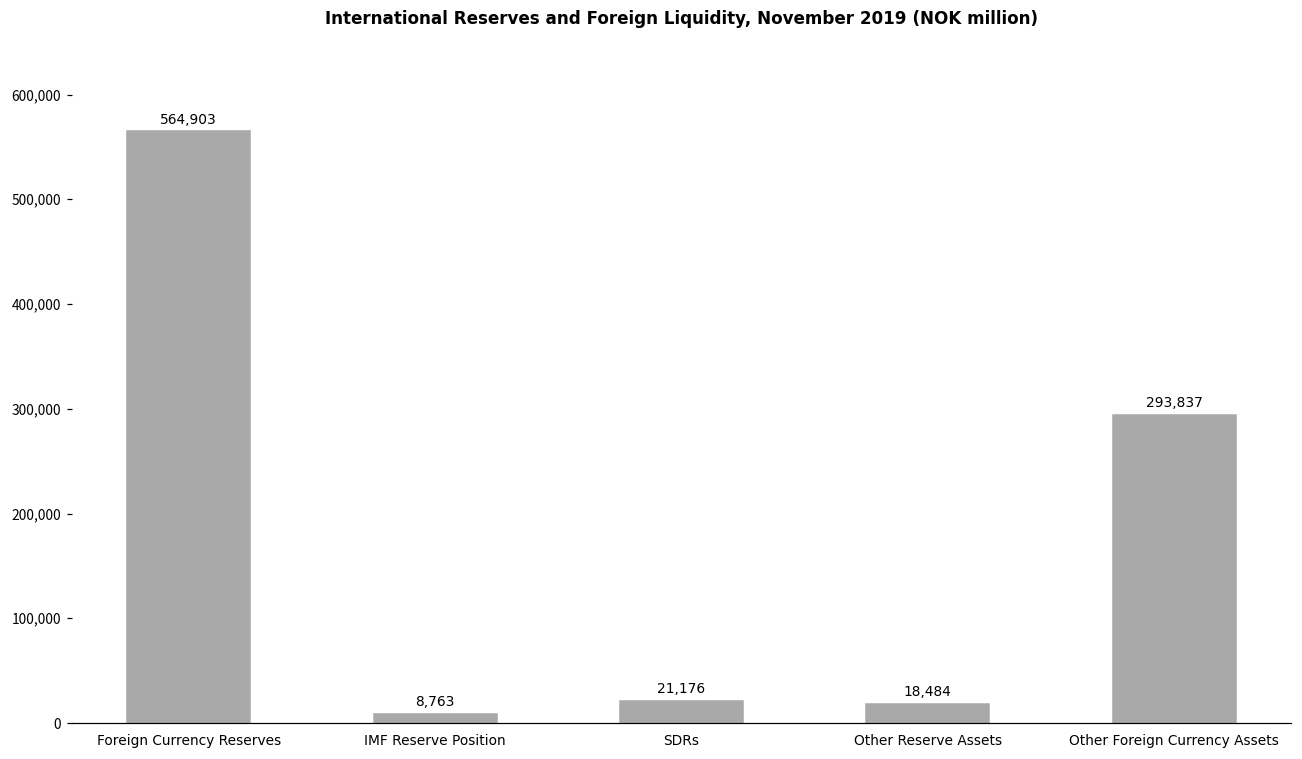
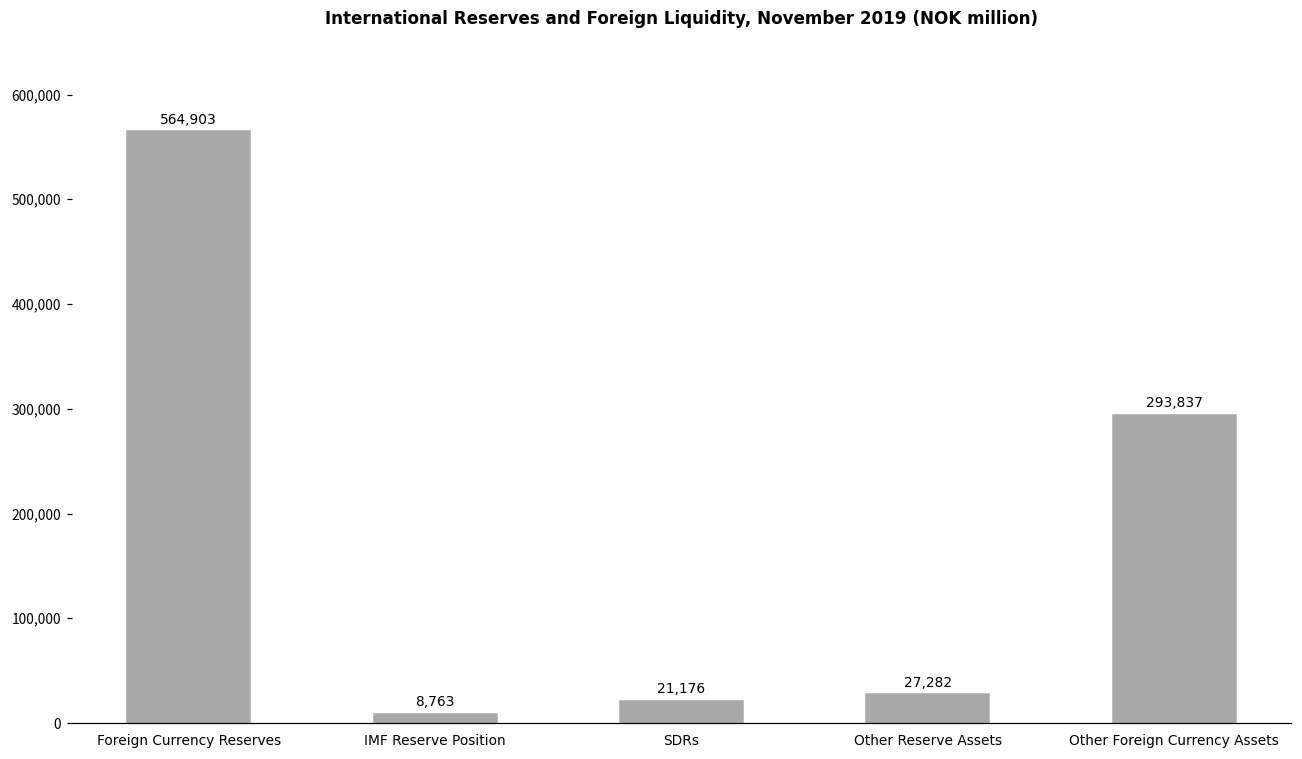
  {
    "Foreign Currency Reserves": "564,903",
    "IMF Reserve Position": "8,763",
    "SDRs": "21,176",
-   "Other Reserve Assets": "18,484",
+   "Other Reserve Assets": "27,282",
    "Other Foreign Currency Assets": "293,837"
  }
